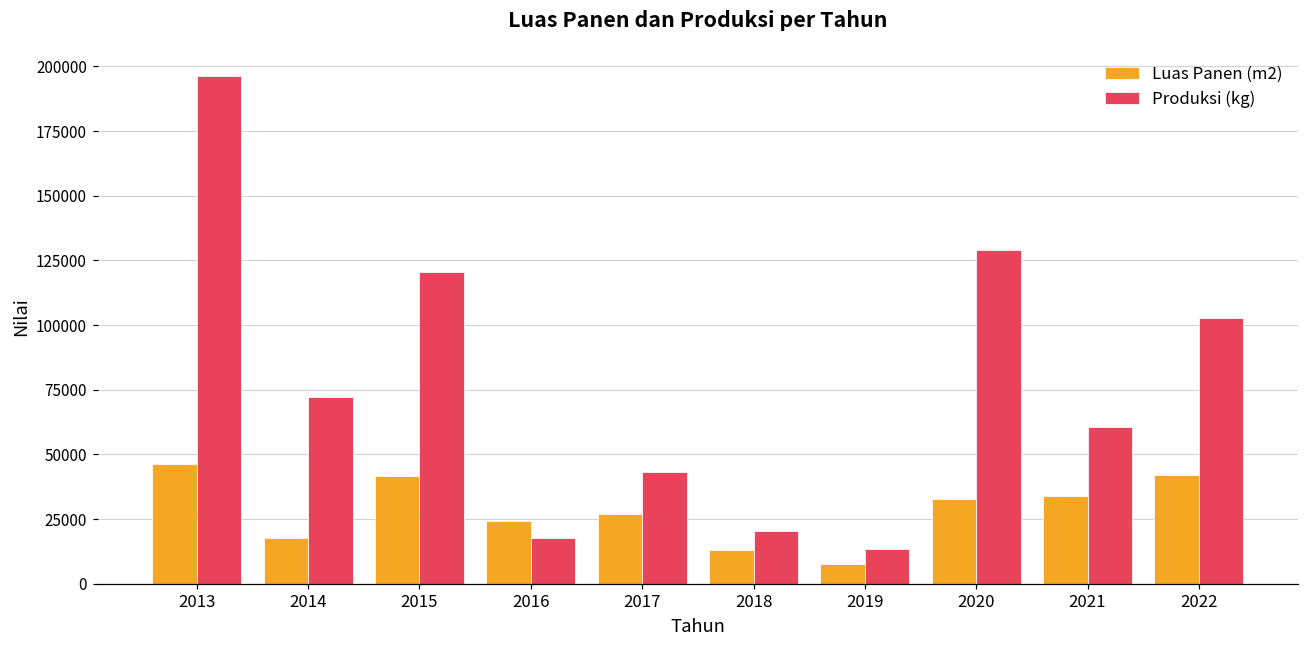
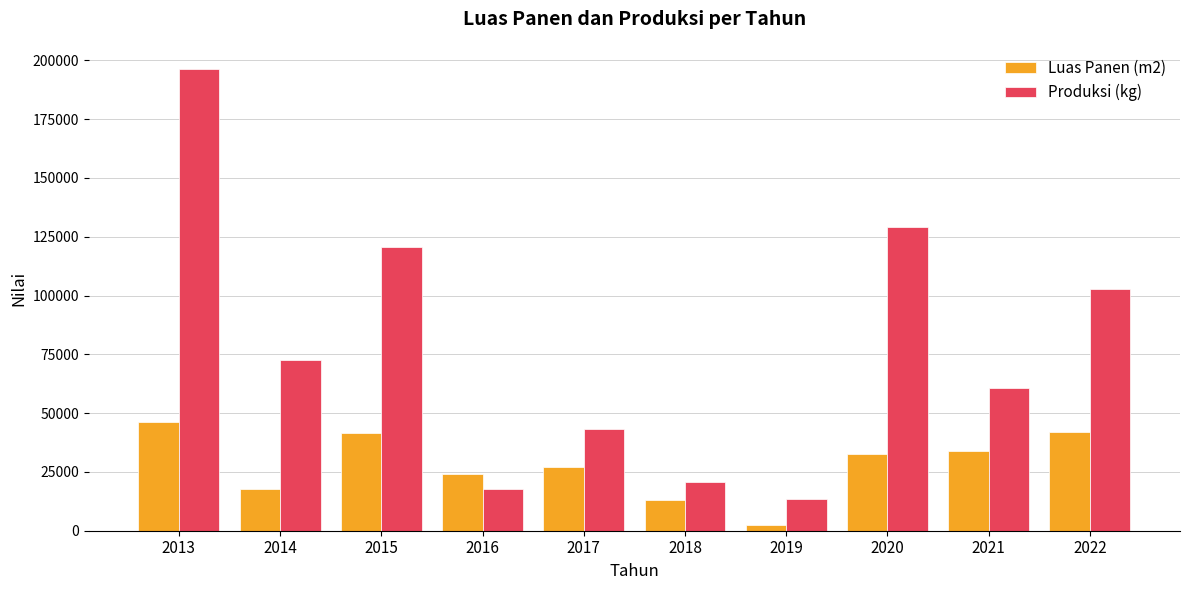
  {
    "Luas Panen (m2)": {
      "2013": 46000,
      "2014": 18000,
      "2015": 42000,
      "2016": 24000,
      "2017": 27000,
      "2018": 13000,
-     "2019": 8000,
+     "2019": 2000,
      "2020": 33000,
      "2021": 34000,
      "2022": 42000
    },
    "Produksi (kg)": {
      "2013": 196000,
      "2014": 72000,
      "2015": 121000,
      "2016": 18000,
      "2017": 43000,
      "2018": 21000,
      "2019": 13000,
      "2020": 129000,
      "2021": 61000,
      "2022": 103000
    }
  }
